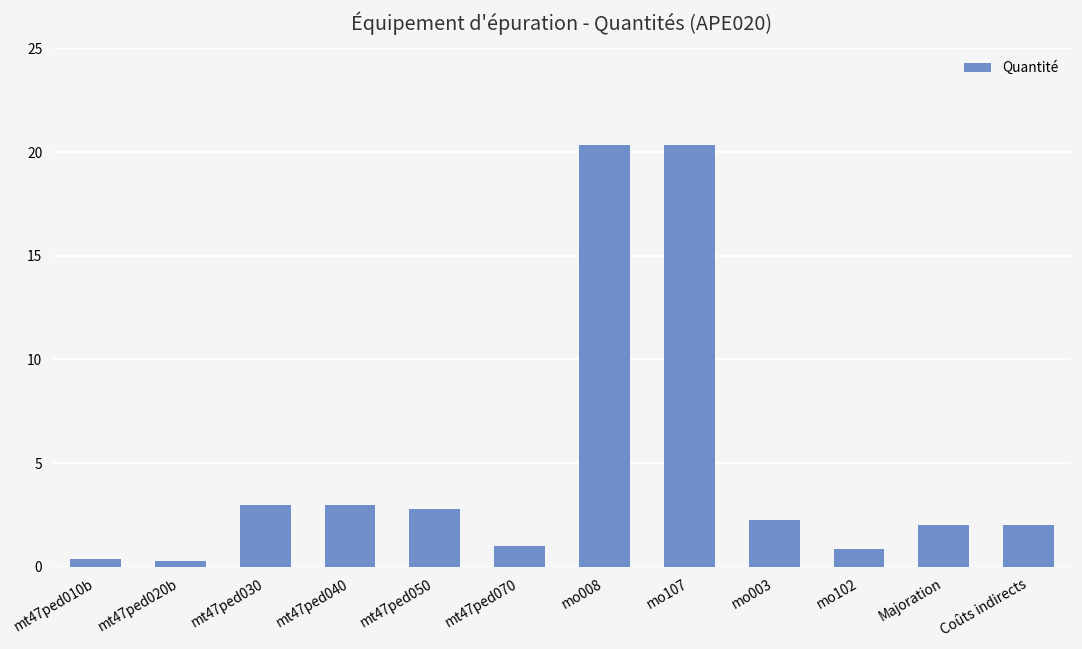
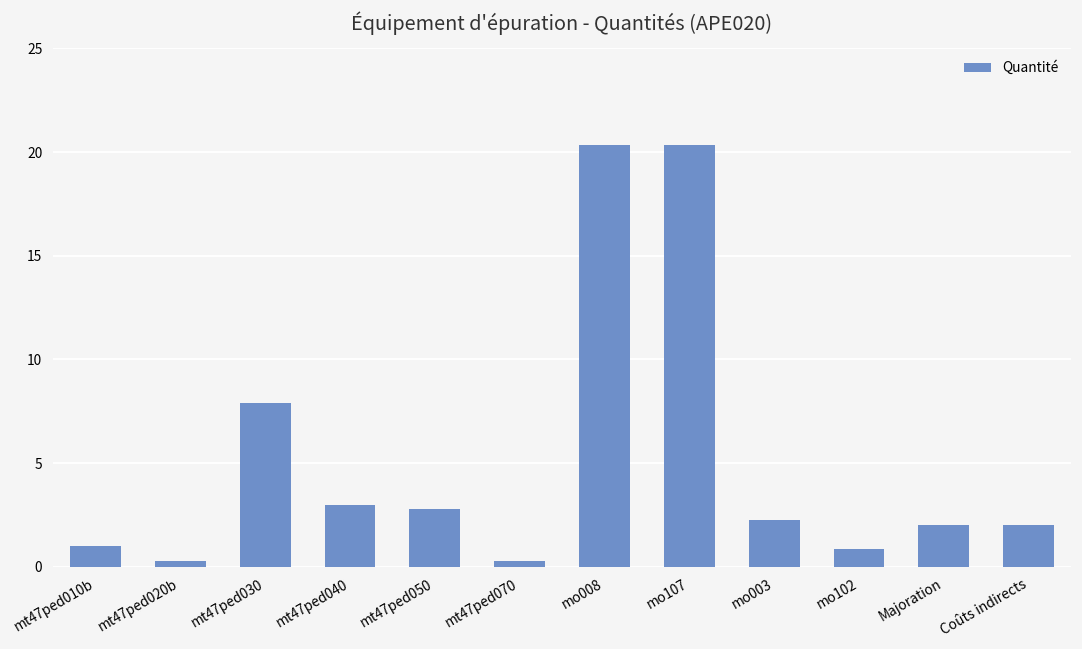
  {
-   "mt47ped010b": 0.4,
+   "mt47ped010b": 1.0,
    "mt47ped020b": 0.3,
-   "mt47ped030": 3.0,
+   "mt47ped030": 7.9,
    "mt47ped040": 3.0,
    "mt47ped050": 2.8,
-   "mt47ped070": 1.0,
+   "mt47ped070": 0.3,
    "mo008": 20.3,
    "mo107": 20.3,
    "mo003": 2.3,
    "mo102": 0.8,
    "Majoration": 2.0,
    "Coûts indirects": 2.0
  }
